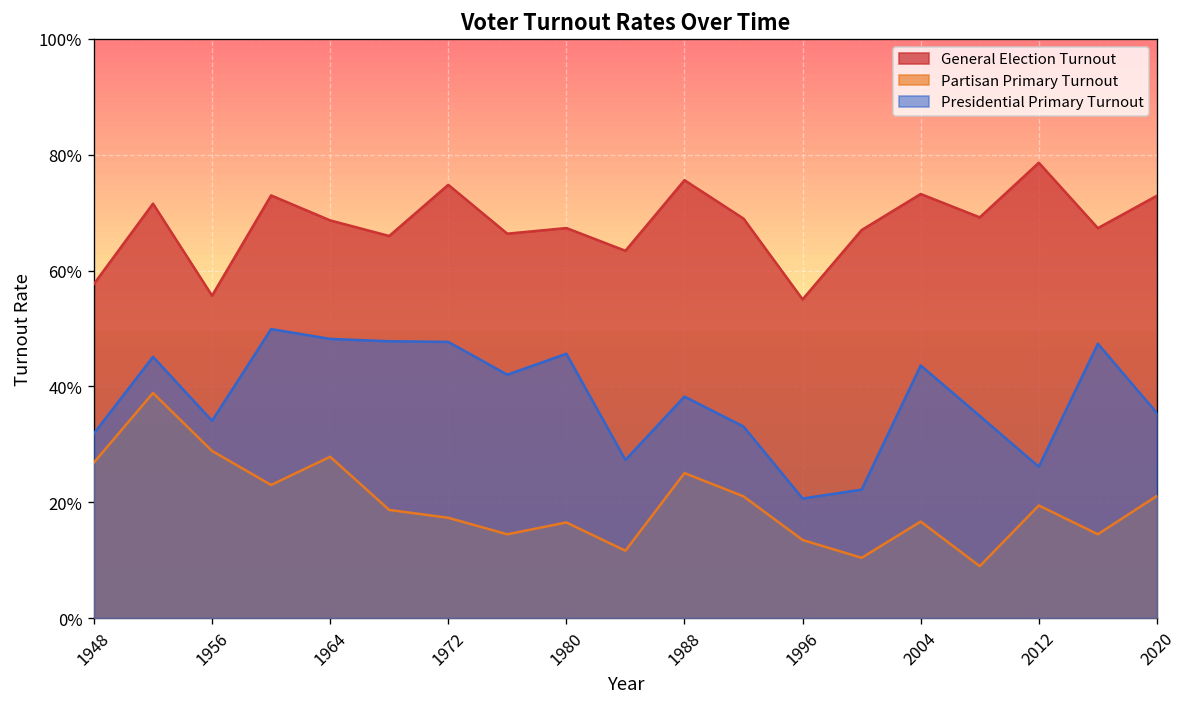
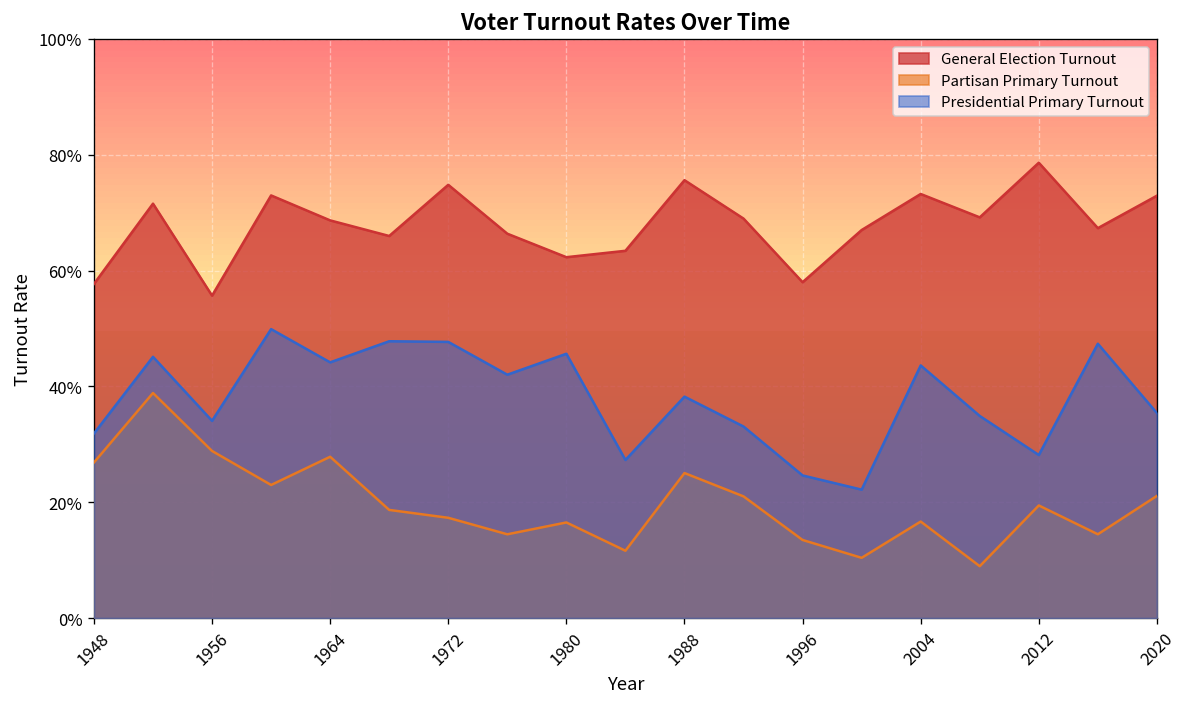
  {
    "General Election Turnout": {
      "1956": "56%",
      "1964": "69%",
      "1972": "75%",
-     "1980": "67%",
+     "1980": "62%",
      "1988": "76%",
-     "1996": "55%",
+     "1996": "58%",
      "2004": "73%",
      "2012": "79%"
    },
    "Presidential Primary Turnout": {
      "1956": "34%",
-     "1964": "48%",
+     "1964": "44%",
      "1972": "48%",
      "1980": "46%",
      "1988": "38%",
-     "1996": "21%",
+     "1996": "25%",
      "2004": "44%",
-     "2012": "26%"
+     "2012": "28%"
    }
  }
